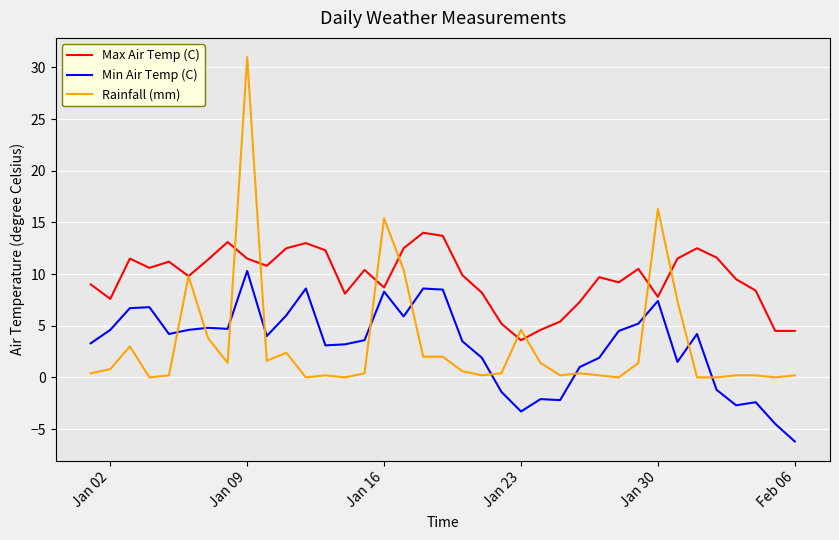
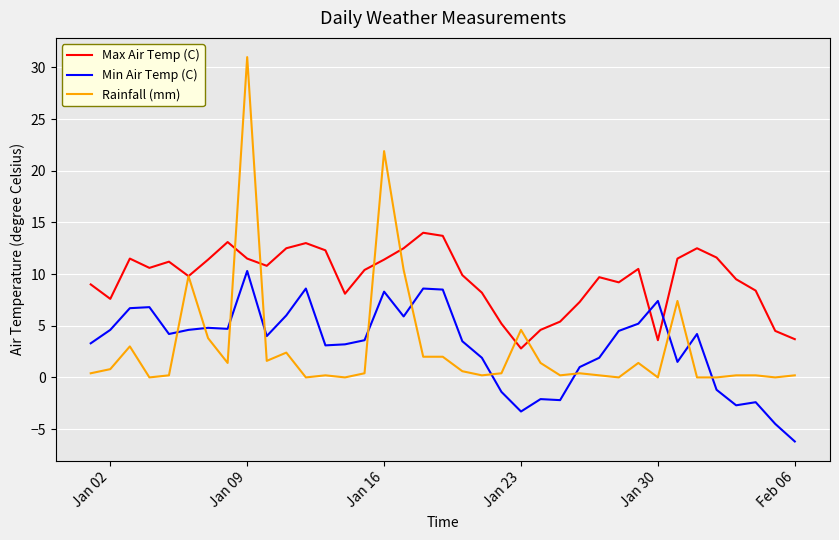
  {
    "Max Air Temp (C)": {
      "Jan 02": 7.6,
      "Jan 09": 11.5,
-     "Jan 16": 8.7,
-     "Jan 23": 3.6,
-     "Jan 30": 7.8,
-     "Feb 06": 4.5
+     "Jan 16": 11.4,
+     "Jan 23": 2.8,
+     "Jan 30": 3.6,
+     "Feb 06": 3.7
    },
    "Min Air Temp (C)": {
      "Jan 02": 4.6,
      "Jan 09": 10.3,
      "Jan 16": 8.3,
      "Jan 23": -3.3,
      "Jan 30": 7.4,
      "Feb 06": -6.2
    },
    "Rainfall (mm)": {
      "Jan 02": 0.8,
      "Jan 09": 31.0,
-     "Jan 16": 15.4,
+     "Jan 16": 21.9,
      "Jan 23": 4.6,
-     "Jan 30": 16.3,
+     "Jan 30": 0.0,
      "Feb 06": 0.2
    }
  }
